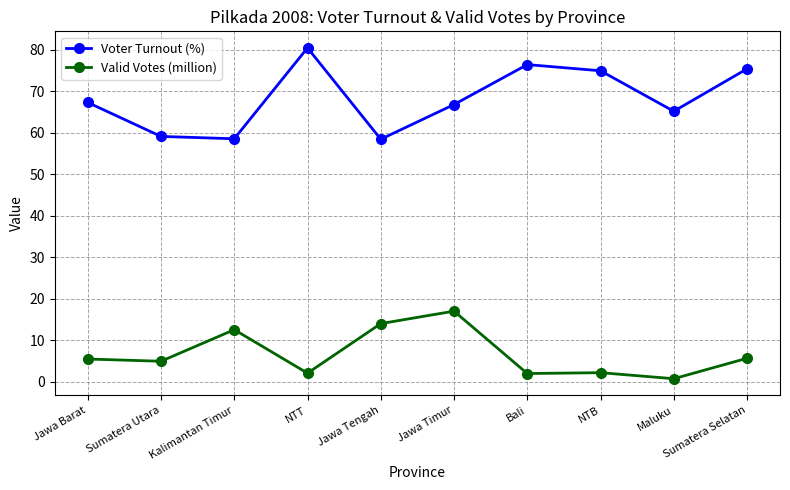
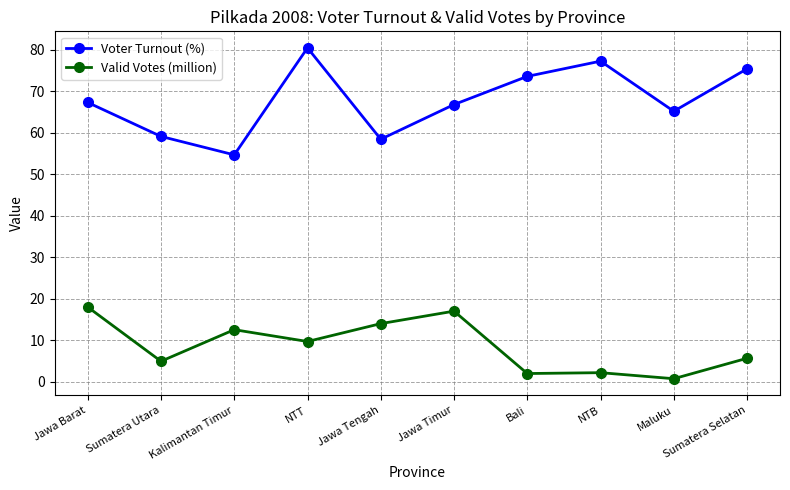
  {
    "Voter Turnout (%)": {
      "Jawa Barat": 67,
      "Sumatera Utara": 59,
-     "Kalimantan Timur": 59,
+     "Kalimantan Timur": 55,
      "NTT": 80,
      "Jawa Tengah": 58,
      "Jawa Timur": 67,
-     "Bali": 76,
-     "NTB": 75,
+     "Bali": 74,
+     "NTB": 77,
      "Maluku": 65,
      "Sumatera Selatan": 75
    },
    "Valid Votes (million)": {
-     "Jawa Barat": 5,
+     "Jawa Barat": 18,
      "Sumatera Utara": 5,
      "Kalimantan Timur": 13,
-     "NTT": 2,
+     "NTT": 10,
      "Jawa Tengah": 14,
      "Jawa Timur": 17,
      "Bali": 2,
      "NTB": 2,
      "Maluku": 1,
      "Sumatera Selatan": 6
    }
  }
